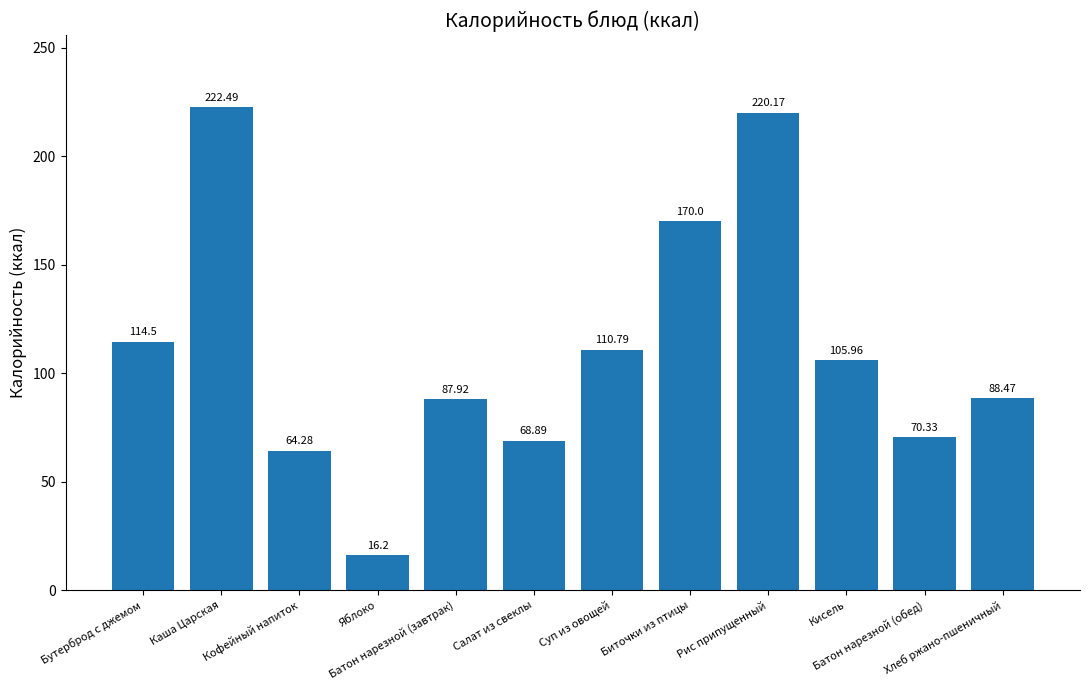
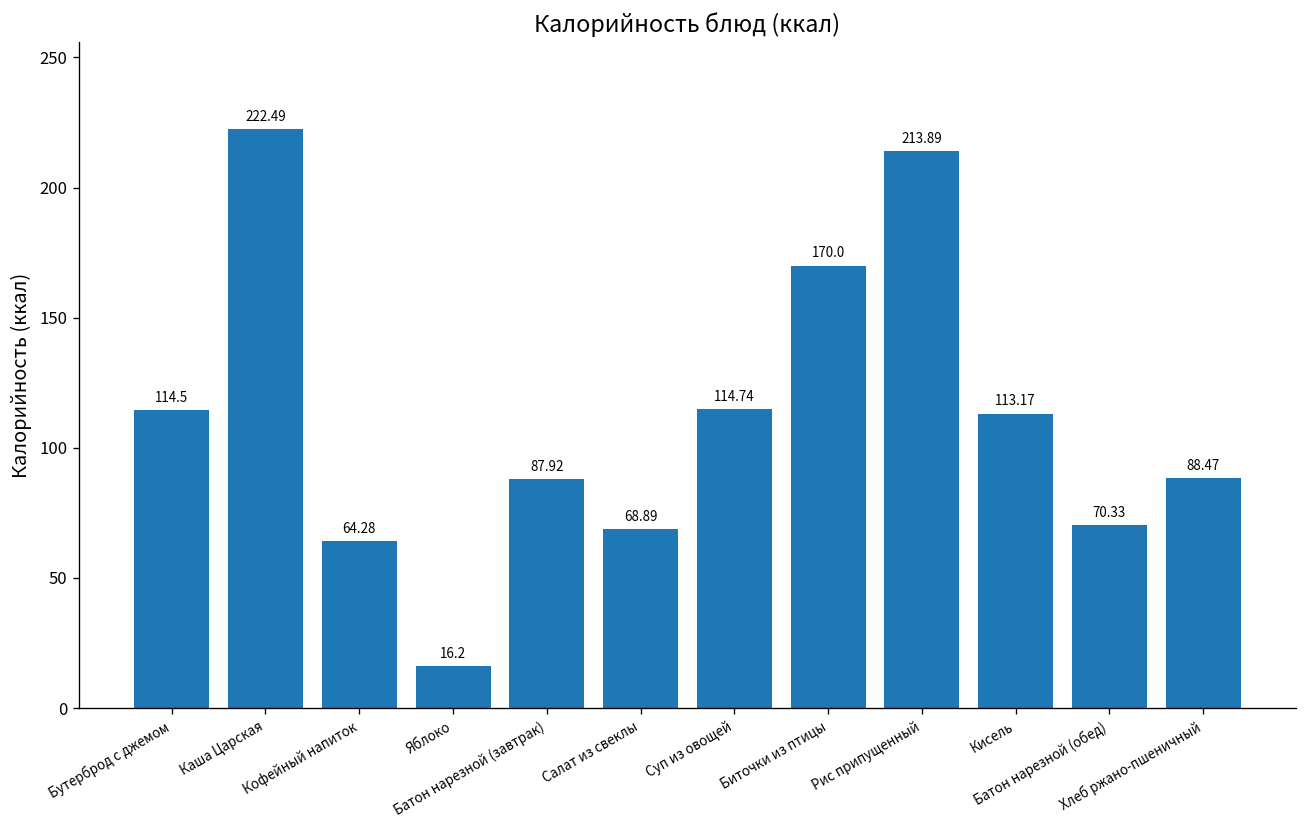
  {
    "Бутерброд с джемом": 114.5,
    "Каша Царская": 222.49,
    "Кофейный напиток": 64.28,
    "Яблоко": 16.2,
    "Батон нарезной (завтрак)": 87.92,
    "Салат из свеклы": 68.89,
-   "Суп из овощей": 110.79,
+   "Суп из овощей": 114.74,
    "Биточки из птицы": 170.0,
-   "Рис припущенный": 220.17,
-   "Кисель": 105.96,
+   "Рис припущенный": 213.89,
+   "Кисель": 113.17,
    "Батон нарезной (обед)": 70.33,
    "Хлеб ржано-пшеничный": 88.47
  }
